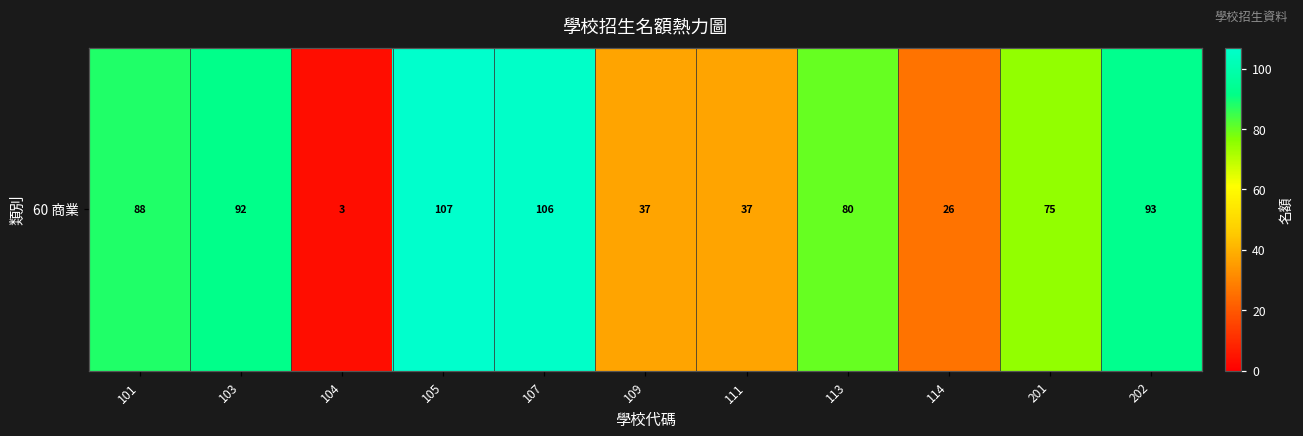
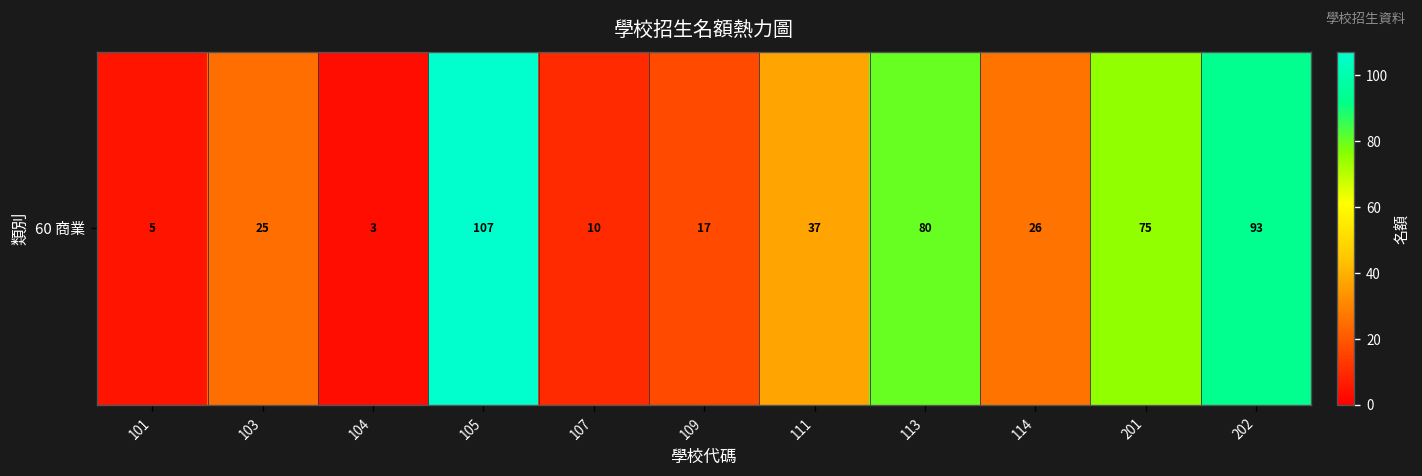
  {
    "60 商業": {
-     "101": 88,
-     "103": 92,
+     "101": 5,
+     "103": 25,
      "104": 3,
      "105": 107,
-     "107": 106,
-     "109": 37,
+     "107": 10,
+     "109": 17,
      "111": 37,
      "113": 80,
      "114": 26,
      "201": 75,
      "202": 93
    }
  }
